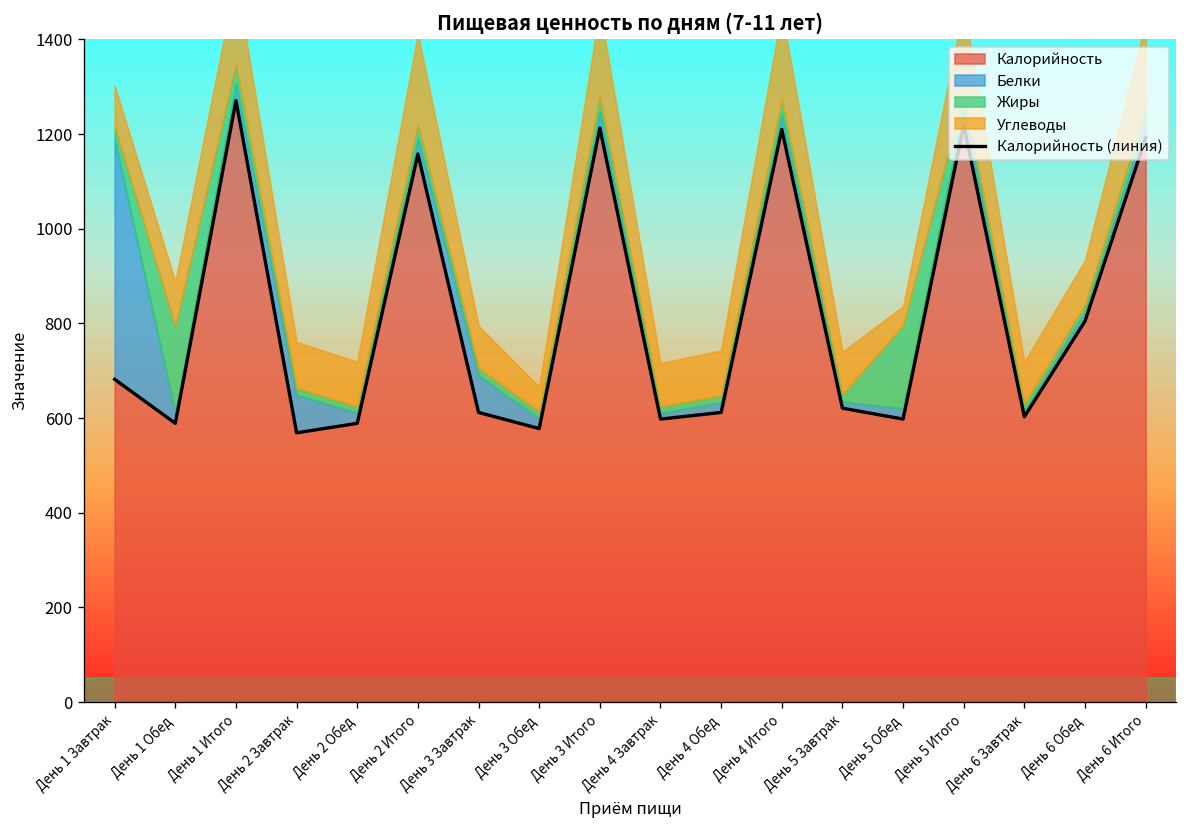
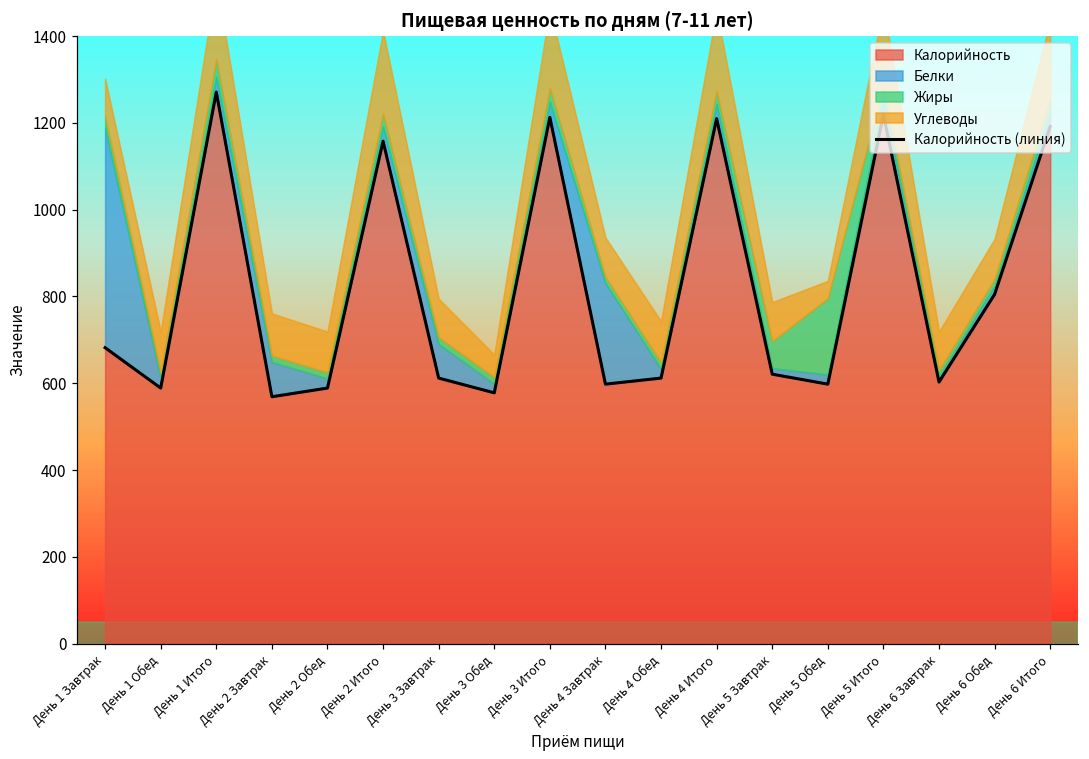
  {
    "Калорийность": {
      "День 1 Завтрак": 680,
      "День 1 Обед": 590,
      "День 1 Итого": 1270,
      "День 2 Завтрак": 570,
      "День 2 Обед": 590,
      "День 2 Итого": 1160,
      "День 3 Завтрак": 610,
      "День 3 Обед": 580,
      "День 3 Итого": 1210,
      "День 4 Завтрак": 600,
      "День 4 Обед": 610,
      "День 4 Итого": 1210,
      "День 5 Завтрак": 620,
      "День 5 Обед": 600,
      "День 6 Завтрак": 600,
      "День 6 Обед": 810
    },
    "Белки": {
      "День 1 Завтрак": 510,
      "День 1 Обед": 20,
      "День 1 Итого": 40,
      "День 2 Завтрак": 80,
      "День 2 Обед": 20,
      "День 2 Итого": 30,
      "День 3 Завтрак": 80,
      "День 3 Обед": 20,
      "День 3 Итого": 40,
-     "День 4 Завтрак": 10,
+     "День 4 Завтрак": 230,
      "День 4 Обед": 20,
      "День 4 Итого": 30,
      "День 5 Завтрак": 10,
      "День 5 Обед": 20,
      "День 6 Завтрак": 10,
      "День 6 Обед": 20
    },
    "Жиры": {
      "День 1 Завтрак": 30,
-     "День 1 Обед": 180,
+     "День 1 Обед": 10,
      "День 1 Итого": 40,
      "День 2 Завтрак": 20,
      "День 2 Обед": 10,
      "День 2 Итого": 30,
      "День 3 Завтрак": 20,
      "День 3 Обед": 20,
      "День 3 Итого": 30,
      "День 4 Завтрак": 10,
      "День 4 Обед": 20,
      "День 4 Итого": 30,
-     "День 5 Завтрак": 20,
+     "День 5 Завтрак": 60,
      "День 5 Обед": 180,
      "День 6 Завтрак": 10,
      "День 6 Обед": 20
    },
    "Углеводы": {
      "День 1 Завтрак": 90,
      "День 1 Обед": 90,
      "День 2 Завтрак": 100,
      "День 2 Обед": 90,
      "День 3 Завтрак": 90,
      "День 3 Обед": 50,
      "День 4 Завтрак": 90,
      "День 4 Обед": 100,
      "День 5 Завтрак": 90,
      "День 5 Обед": 40,
      "День 6 Завтрак": 90,
      "День 6 Обед": 90
    }
  }
